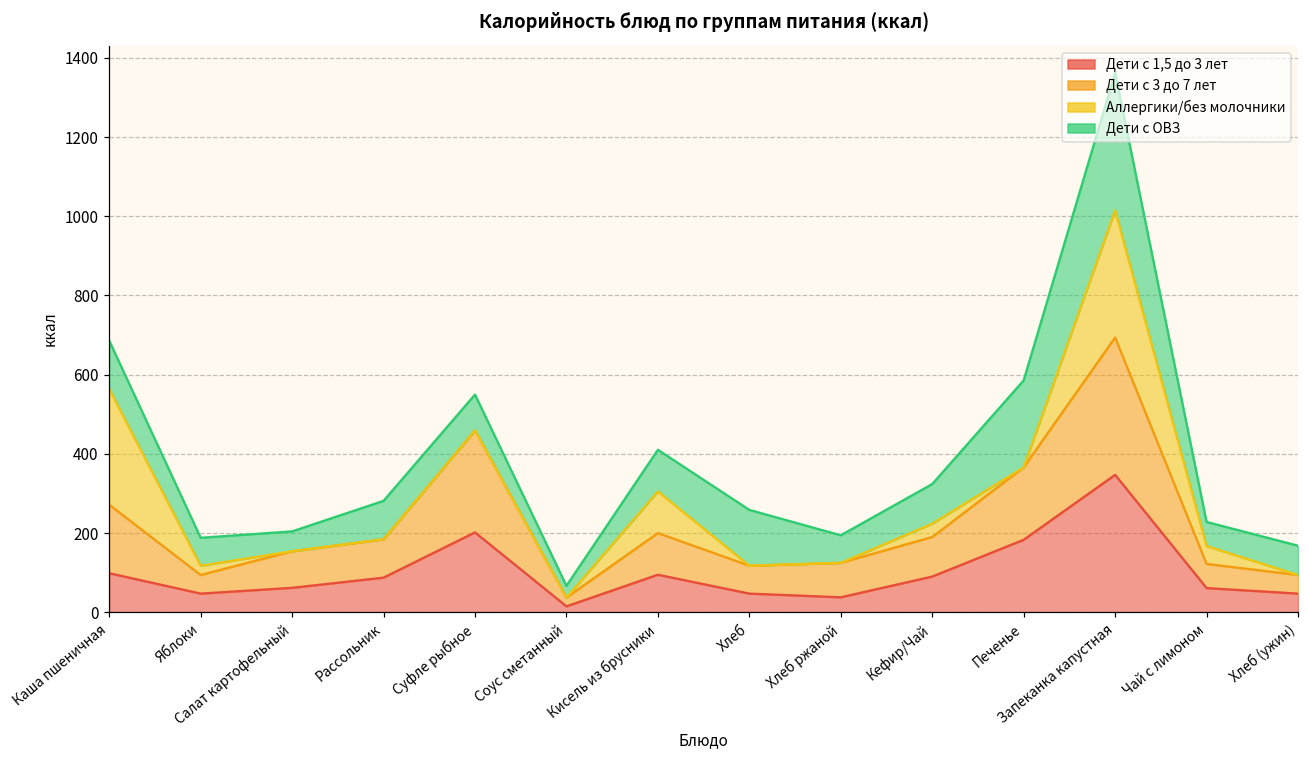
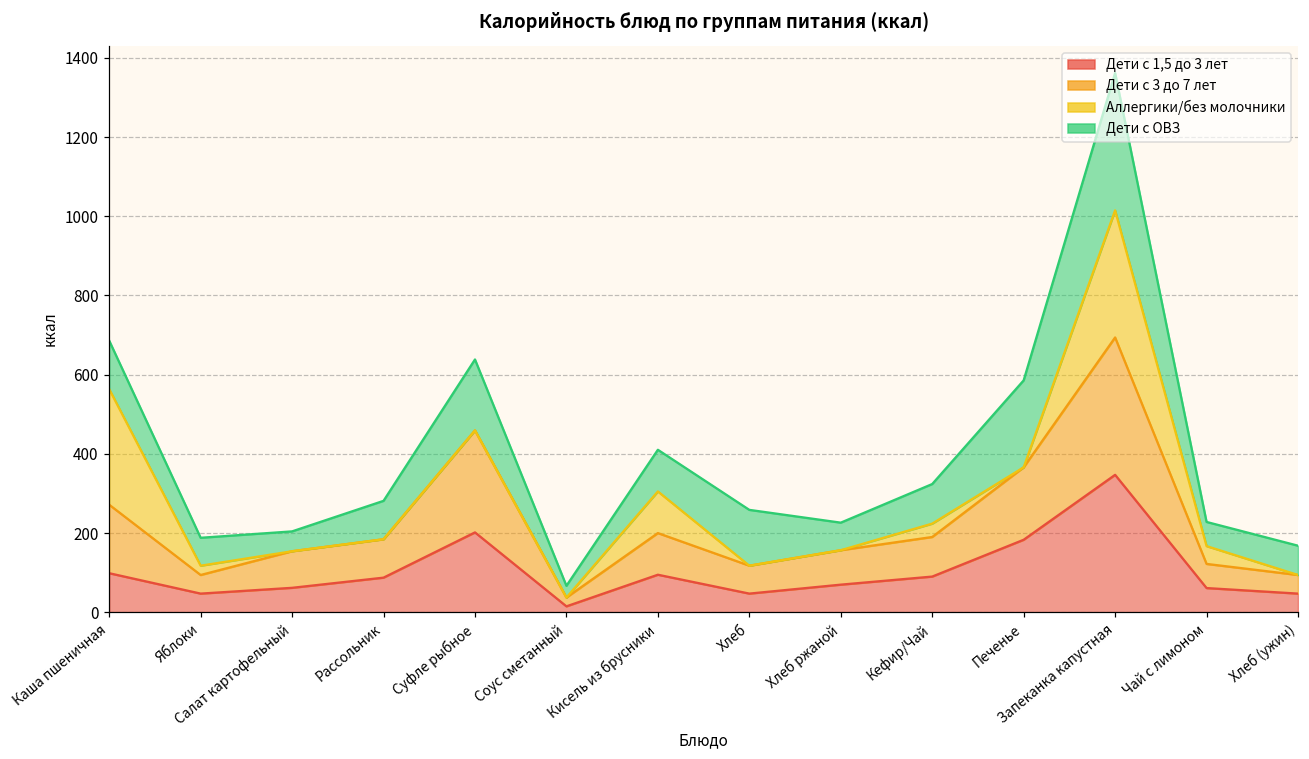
  {
    "Дети с 1,5 до 3 лет": {
      "Каша пшеничная": 100,
      "Яблоки": 50,
      "Салат картофельный": 60,
      "Рассольник": 90,
      "Суфле рыбное": 200,
      "Соус сметанный": 10,
      "Кисель из брусники": 90,
      "Хлеб": 50,
-     "Хлеб ржаной": 40,
+     "Хлеб ржаной": 70,
      "Кефир/Чай": 90,
      "Печенье": 180,
      "Запеканка капустная": 350,
      "Чай с лимоном": 60,
      "Хлеб (ужин)": 50
    },
    "Дети с ОВЗ": {
      "Каша пшеничная": 120,
      "Яблоки": 70,
      "Салат картофельный": 50,
      "Рассольник": 100,
-     "Суфле рыбное": 90,
+     "Суфле рыбное": 180,
      "Соус сметанный": 30,
      "Кисель из брусники": 110,
      "Хлеб": 140,
      "Хлеб ржаной": 70,
      "Кефир/Чай": 100,
      "Печенье": 220,
      "Чай с лимоном": 60,
      "Хлеб (ужин)": 70
    }
  }
